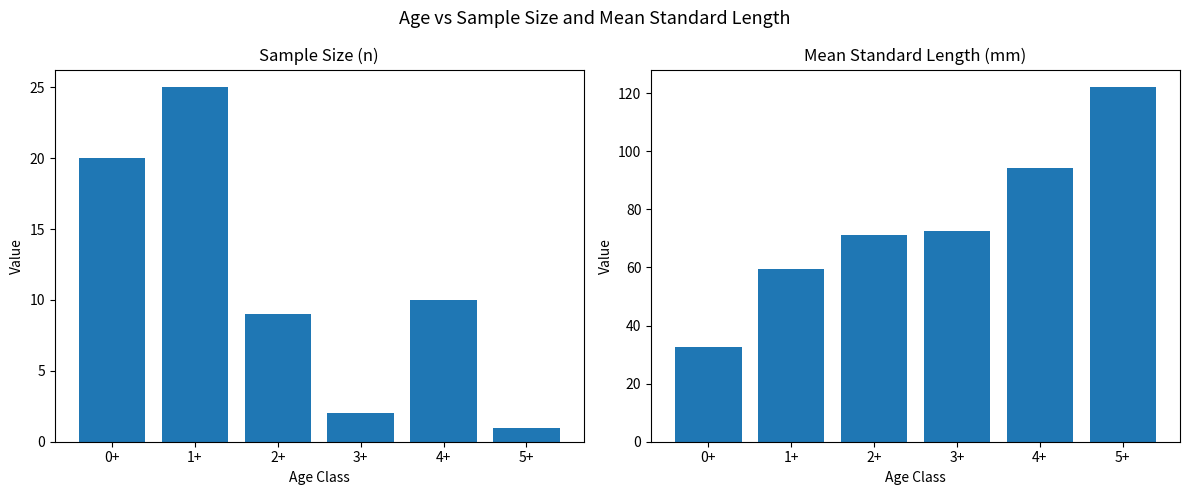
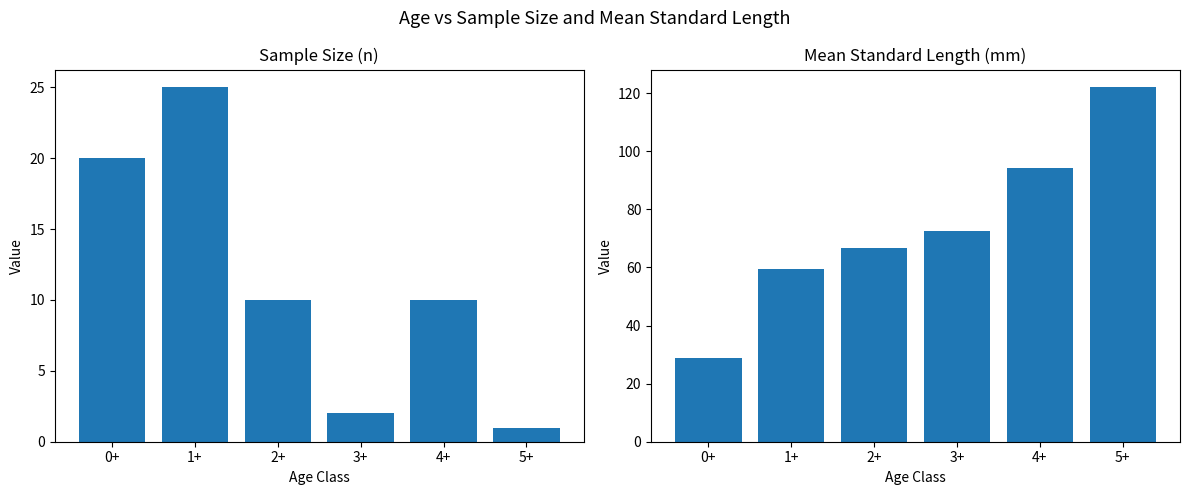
  {
    "Sample Size (n)": {
      "0+": 20,
      "1+": 25,
-     "2+": 9,
+     "2+": 10,
      "3+": 2,
      "4+": 10,
      "5+": 1
    },
    "Mean Standard Length (mm)": {
-     "0+": 33,
+     "0+": 29,
      "1+": 59,
-     "2+": 71,
+     "2+": 67,
      "3+": 72,
      "4+": 94,
      "5+": 122
    }
  }
